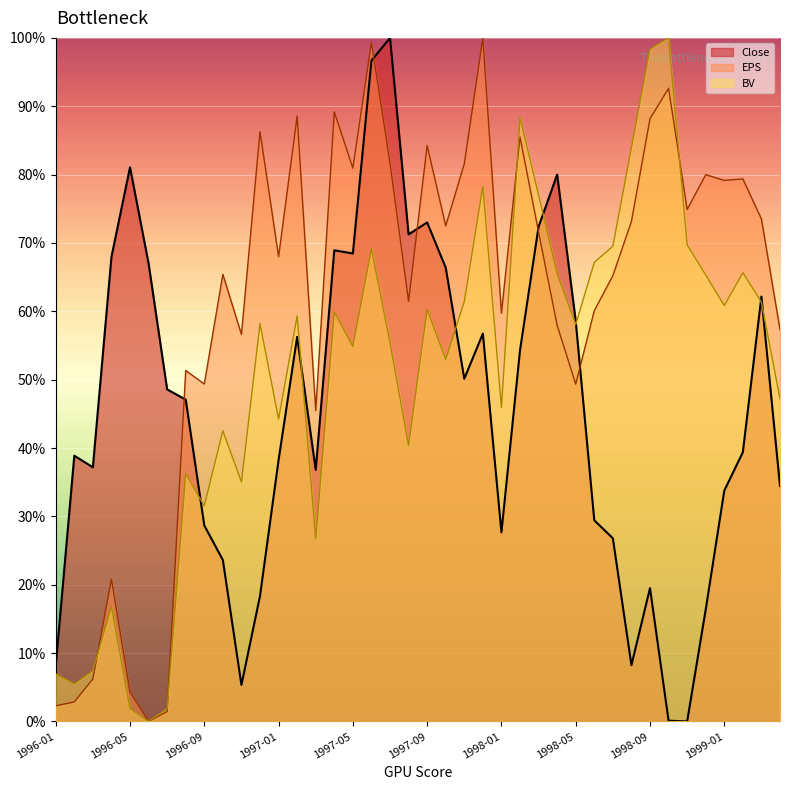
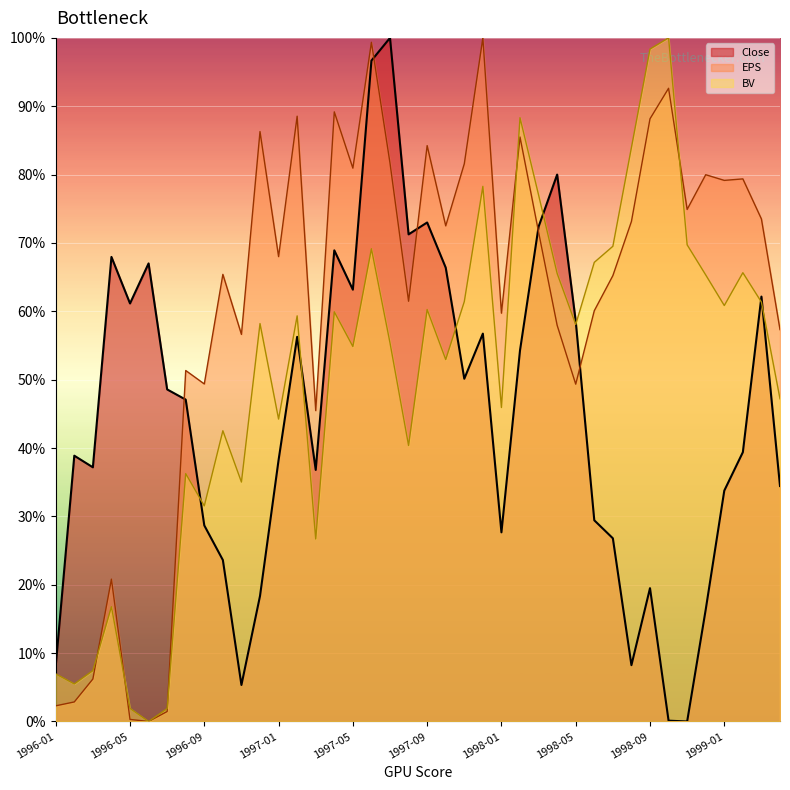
  {
    "Close": {
      "1996-01": "8%",
-     "1996-05": "81%",
+     "1996-05": "61%",
      "1996-09": "29%",
      "1997-01": "38%",
-     "1997-05": "68%",
+     "1997-05": "63%",
      "1997-09": "73%",
      "1998-01": "28%",
      "1998-05": "59%",
      "1998-09": "20%",
      "1999-01": "34%"
    },
    "EPS": {
      "1996-01": "2%",
-     "1996-05": "4%",
+     "1996-05": "0%",
      "1996-09": "49%",
      "1997-01": "68%",
      "1997-05": "81%",
      "1997-09": "84%",
      "1998-01": "60%",
      "1998-05": "49%",
      "1998-09": "88%",
      "1999-01": "79%"
    },
    "BV": {
      "1996-01": "7%",
      "1996-05": "2%",
      "1996-09": "32%",
      "1997-01": "44%",
      "1997-05": "55%",
      "1997-09": "60%",
      "1998-01": "46%",
      "1998-05": "58%",
      "1998-09": "98%",
      "1999-01": "61%"
    }
  }
